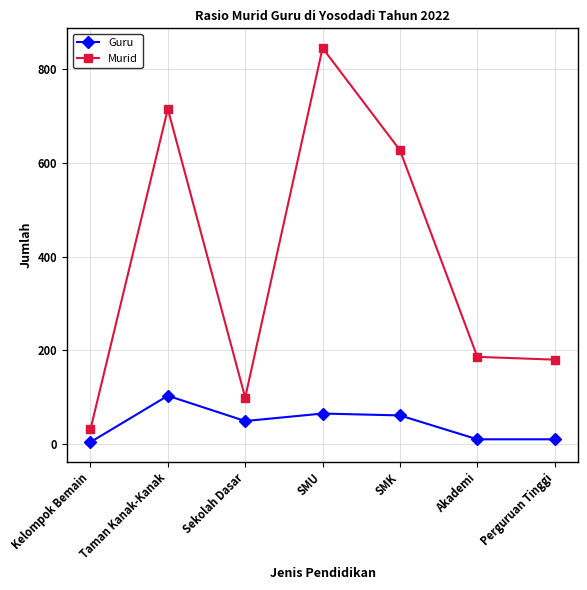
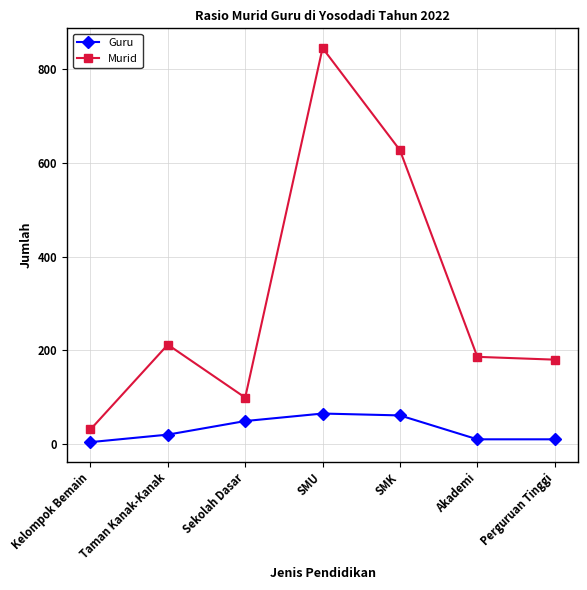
  {
    "Guru": {
      "Kelompok Bemain": 0,
-     "Taman Kanak-Kanak": 100,
+     "Taman Kanak-Kanak": 20,
      "Sekolah Dasar": 50,
      "SMU": 70,
      "SMK": 60,
      "Akademi": 10,
      "Perguruan Tinggi": 10
    },
    "Murid": {
      "Kelompok Bemain": 30,
-     "Taman Kanak-Kanak": 720,
+     "Taman Kanak-Kanak": 210,
      "Sekolah Dasar": 100,
      "SMU": 850,
      "SMK": 630,
      "Akademi": 190,
      "Perguruan Tinggi": 180
    }
  }
